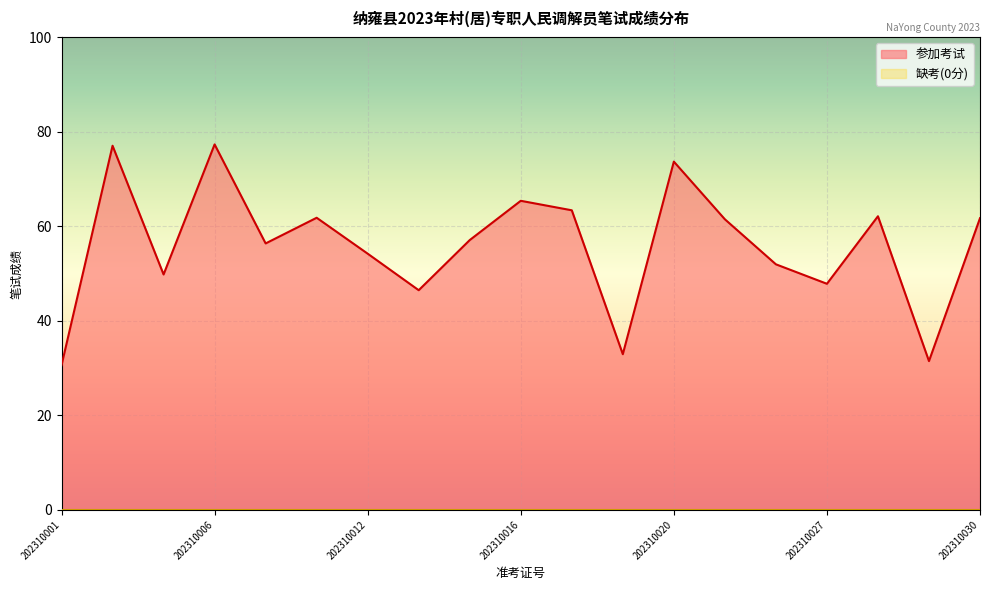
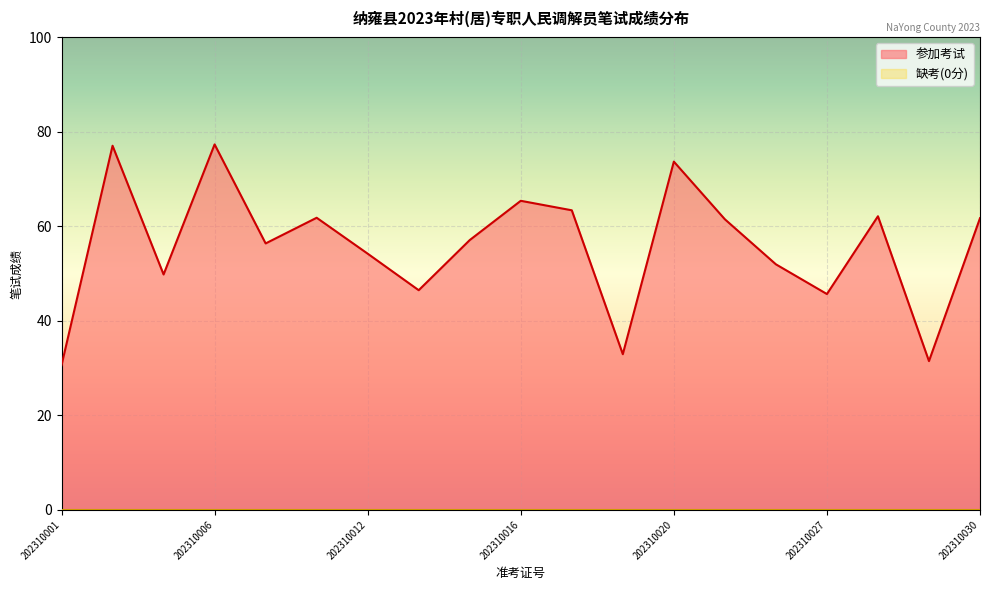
  {
    "参加考试": {
      "202310001": 31,
      "202310006": 77,
      "202310012": 54,
      "202310016": 65,
      "202310020": 74,
-     "202310027": 48,
+     "202310027": 46,
      "202310030": 62
    },
    "缺考(0分)": {
      "202310001": 0,
      "202310006": 0,
      "202310012": 0,
      "202310016": 0,
      "202310020": 0,
      "202310027": 0,
      "202310030": 0
    }
  }
